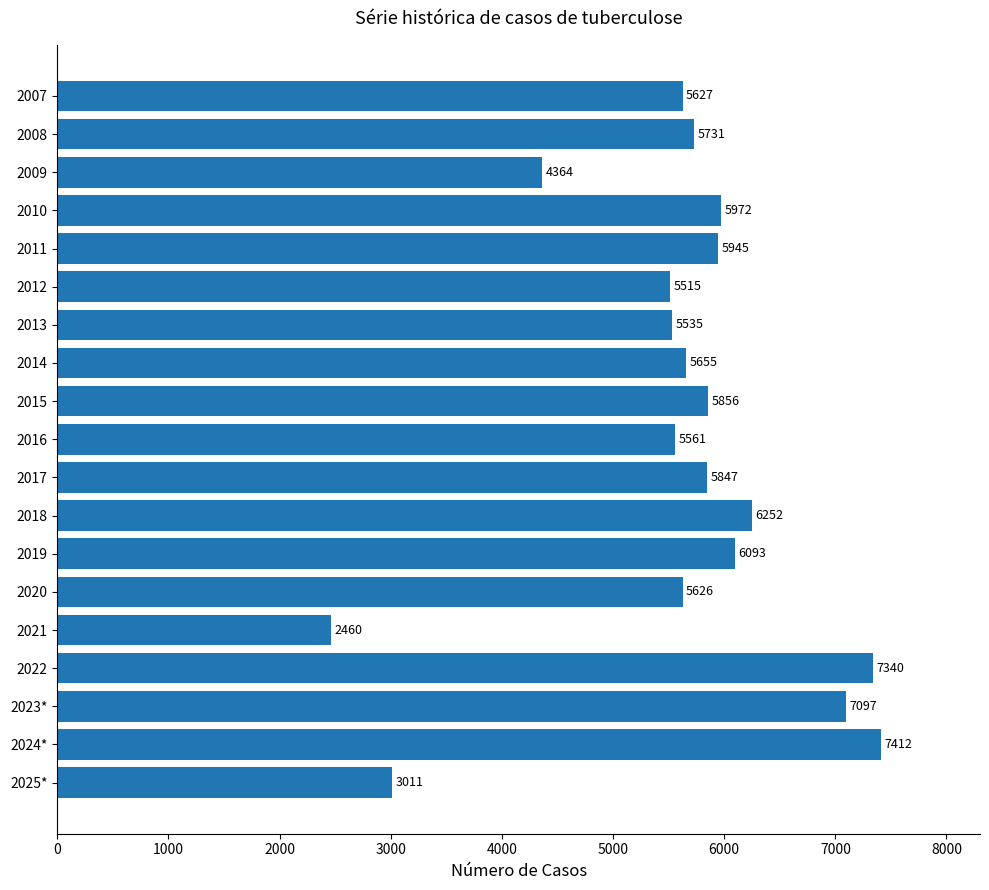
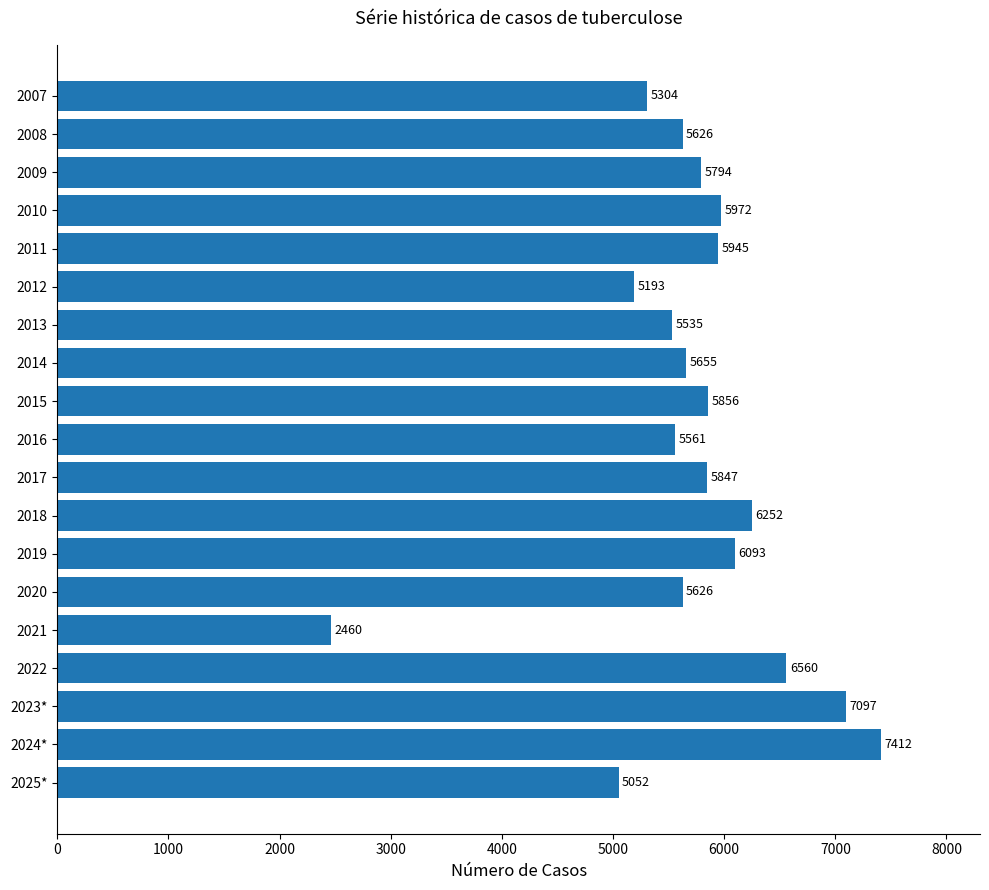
  {
-   "2007": 5627,
-   "2008": 5731,
-   "2009": 4364,
+   "2007": 5304,
+   "2008": 5626,
+   "2009": 5794,
    "2010": 5972,
    "2011": 5945,
-   "2012": 5515,
+   "2012": 5193,
    "2013": 5535,
    "2014": 5655,
    "2015": 5856,
    "2016": 5561,
    "2017": 5847,
    "2018": 6252,
    "2019": 6093,
    "2020": 5626,
    "2021": 2460,
-   "2022": 7340,
+   "2022": 6560,
    "2023*": 7097,
    "2024*": 7412,
-   "2025*": 3011
+   "2025*": 5052
  }
